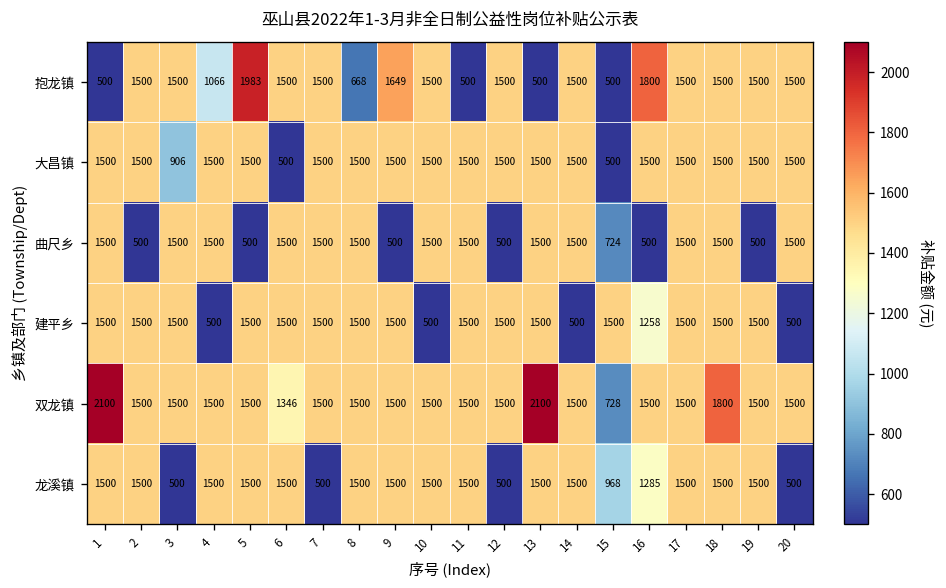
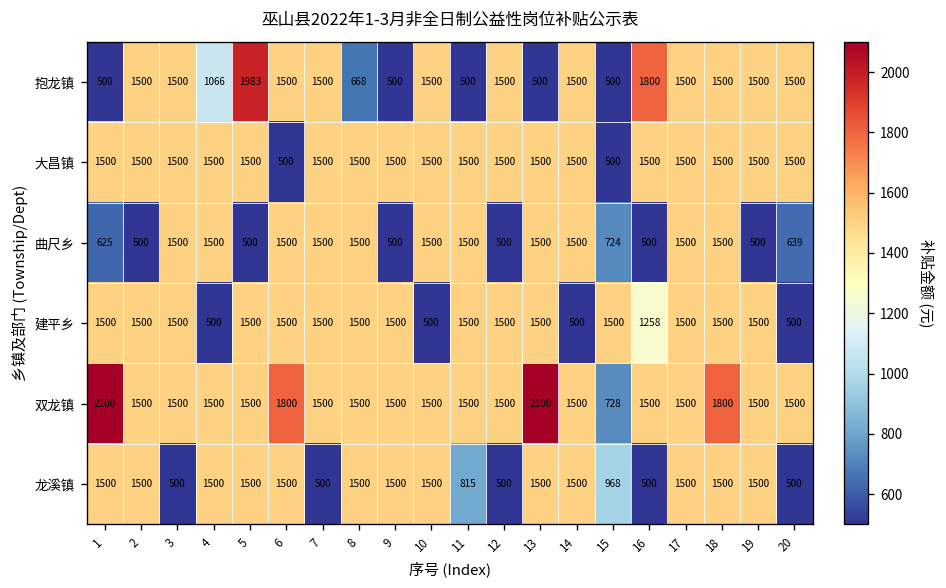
  {
    "抱龙镇": {
      "1": 500,
      "2": 1500,
      "3": 1500,
      "4": 1066,
      "5": 1983,
      "6": 1500,
      "7": 1500,
      "8": 668,
-     "9": 1649,
+     "9": 500,
      "10": 1500,
      "11": 500,
      "12": 1500,
      "13": 500,
      "14": 1500,
      "15": 500,
      "16": 1800,
      "17": 1500,
      "18": 1500,
      "19": 1500,
      "20": 1500
    },
    "大昌镇": {
      "1": 1500,
      "2": 1500,
-     "3": 906,
+     "3": 1500,
      "4": 1500,
      "5": 1500,
      "6": 500,
      "7": 1500,
      "8": 1500,
      "9": 1500,
      "10": 1500,
      "11": 1500,
      "12": 1500,
      "13": 1500,
      "14": 1500,
      "15": 500,
      "16": 1500,
      "17": 1500,
      "18": 1500,
      "19": 1500,
      "20": 1500
    },
    "曲尺乡": {
-     "1": 1500,
+     "1": 625,
      "2": 500,
      "3": 1500,
      "4": 1500,
      "5": 500,
      "6": 1500,
      "7": 1500,
      "8": 1500,
      "9": 500,
      "10": 1500,
      "11": 1500,
      "12": 500,
      "13": 1500,
      "14": 1500,
      "15": 724,
      "16": 500,
      "17": 1500,
      "18": 1500,
      "19": 500,
-     "20": 1500
+     "20": 639
    },
    "建平乡": {
      "1": 1500,
      "2": 1500,
      "3": 1500,
      "4": 500,
      "5": 1500,
      "6": 1500,
      "7": 1500,
      "8": 1500,
      "9": 1500,
      "10": 500,
      "11": 1500,
      "12": 1500,
      "13": 1500,
      "14": 500,
      "15": 1500,
      "16": 1258,
      "17": 1500,
      "18": 1500,
      "19": 1500,
      "20": 500
    },
    "双龙镇": {
      "1": 2100,
      "2": 1500,
      "3": 1500,
      "4": 1500,
      "5": 1500,
-     "6": 1346,
+     "6": 1800,
      "7": 1500,
      "8": 1500,
      "9": 1500,
      "10": 1500,
      "11": 1500,
      "12": 1500,
      "13": 2100,
      "14": 1500,
      "15": 728,
      "16": 1500,
      "17": 1500,
      "18": 1800,
      "19": 1500,
      "20": 1500
    },
    "龙溪镇": {
      "1": 1500,
      "2": 1500,
      "3": 500,
      "4": 1500,
      "5": 1500,
      "6": 1500,
      "7": 500,
      "8": 1500,
      "9": 1500,
      "10": 1500,
-     "11": 1500,
+     "11": 815,
      "12": 500,
      "13": 1500,
      "14": 1500,
      "15": 968,
-     "16": 1285,
+     "16": 500,
      "17": 1500,
      "18": 1500,
      "19": 1500,
      "20": 500
    }
  }
